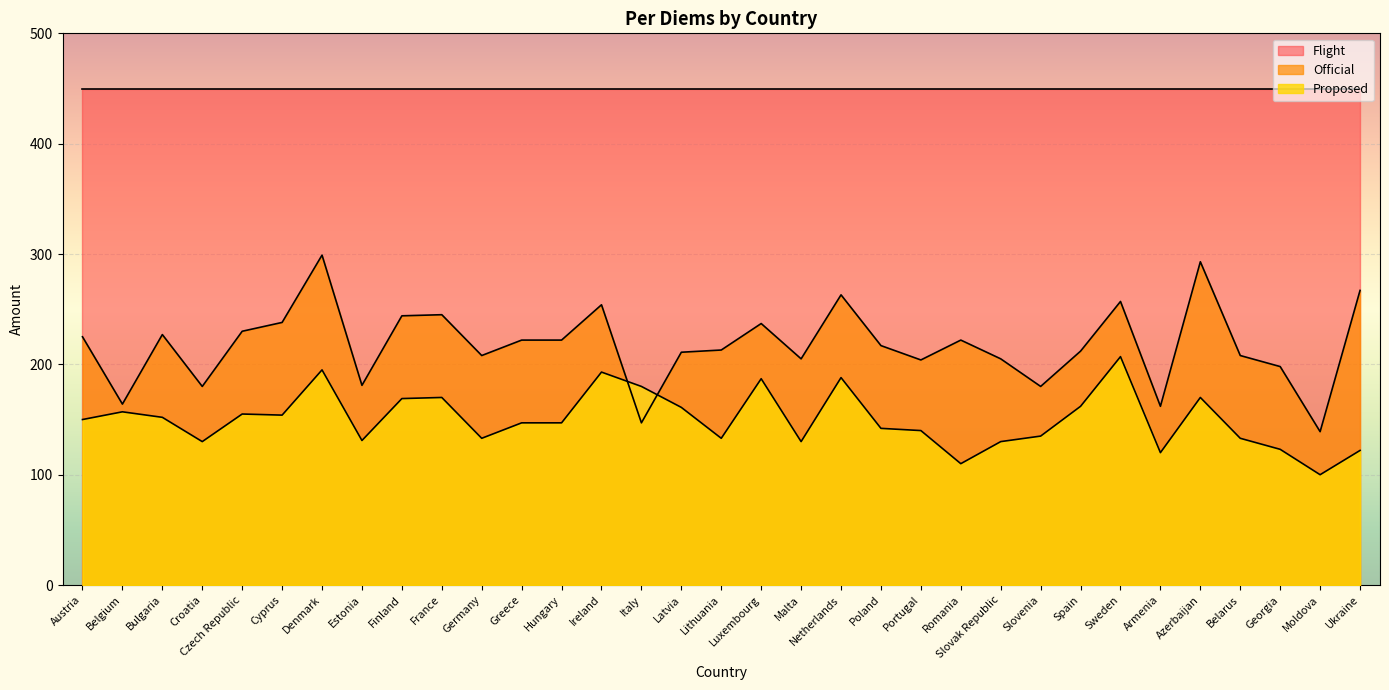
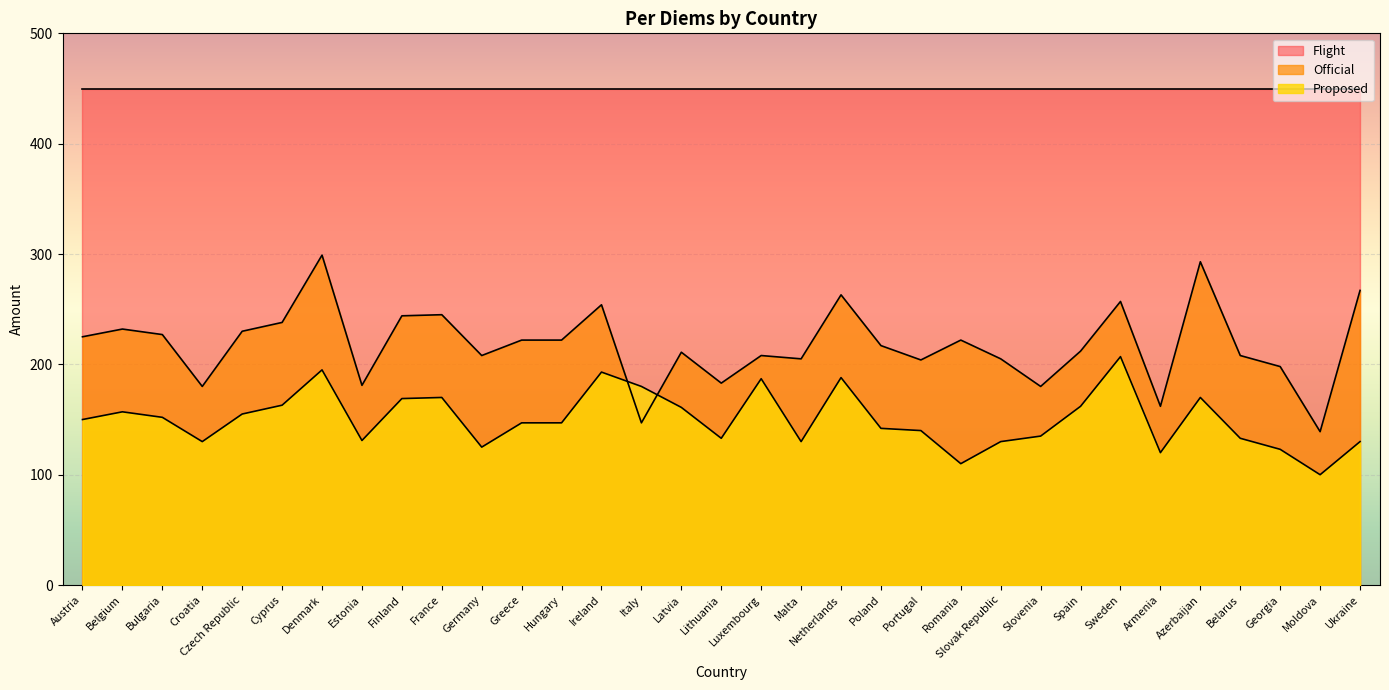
  {
    "Flight": {
      "Austria": 450,
      "Belgium": 450,
      "Bulgaria": 450,
      "Croatia": 450,
      "Czech Republic": 450,
      "Cyprus": 450,
      "Denmark": 450,
      "Estonia": 450,
      "Finland": 450,
      "France": 450,
      "Germany": 450,
      "Greece": 450,
      "Hungary": 450,
      "Ireland": 450,
      "Italy": 450,
      "Latvia": 450,
      "Lithuania": 450,
      "Luxembourg": 450,
      "Malta": 450,
      "Netherlands": 450,
      "Poland": 450,
      "Portugal": 450,
      "Romania": 450,
      "Slovak Republic": 450,
      "Slovenia": 450,
      "Spain": 450,
      "Sweden": 450,
      "Armenia": 450,
      "Azerbaijan": 450,
      "Belarus": 450
    },
    "Official": {
      "Austria": 225,
-     "Belgium": 164,
+     "Belgium": 232,
      "Bulgaria": 227,
      "Croatia": 180,
      "Czech Republic": 230,
      "Cyprus": 238,
      "Denmark": 299,
      "Estonia": 181,
      "Finland": 244,
      "France": 245,
      "Germany": 208,
      "Greece": 222,
      "Hungary": 222,
      "Ireland": 254,
      "Italy": 147,
      "Latvia": 211,
-     "Lithuania": 213,
-     "Luxembourg": 237,
+     "Lithuania": 183,
+     "Luxembourg": 208,
      "Malta": 205,
      "Netherlands": 263,
      "Poland": 217,
      "Portugal": 204,
      "Romania": 222,
      "Slovak Republic": 205,
      "Slovenia": 180,
      "Spain": 212,
      "Sweden": 257,
      "Armenia": 162,
      "Azerbaijan": 293,
      "Belarus": 208,
      "Georgia": 198,
      "Moldova": 139,
      "Ukraine": 267
    },
    "Proposed": {
      "Austria": 150,
      "Belgium": 157,
      "Bulgaria": 152,
      "Croatia": 130,
      "Czech Republic": 155,
-     "Cyprus": 154,
+     "Cyprus": 163,
      "Denmark": 195,
      "Estonia": 131,
      "Finland": 169,
      "France": 170,
-     "Germany": 133,
+     "Germany": 125,
      "Greece": 147,
      "Hungary": 147,
      "Ireland": 193,
      "Italy": 180,
      "Latvia": 161,
      "Lithuania": 133,
      "Luxembourg": 187,
      "Malta": 130,
      "Netherlands": 188,
      "Poland": 142,
      "Portugal": 140,
      "Romania": 110,
      "Slovak Republic": 130,
      "Slovenia": 135,
      "Spain": 162,
      "Sweden": 207,
      "Armenia": 120,
      "Azerbaijan": 170,
      "Belarus": 133,
      "Georgia": 123,
      "Moldova": 100,
-     "Ukraine": 122
+     "Ukraine": 130
    }
  }
